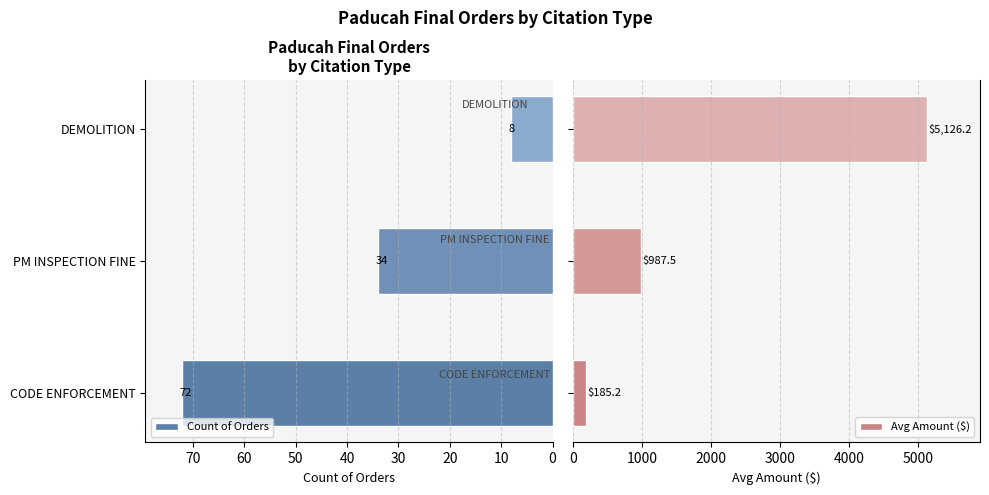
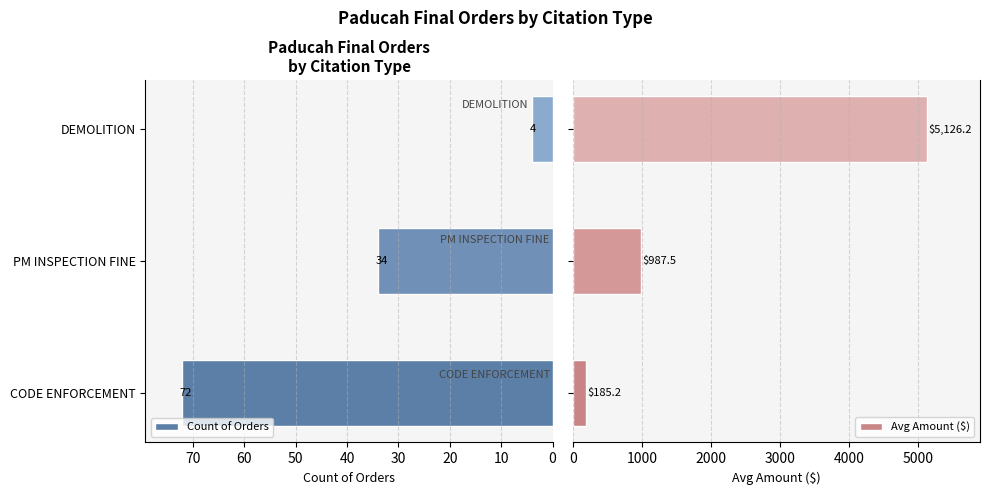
  {
    "Paducah Final Orders by Citation Type": {
-     "DEMOLITION": 8,
+     "DEMOLITION": 4,
      "PM INSPECTION FINE": 34,
      "CODE ENFORCEMENT": 72
    }
  }
